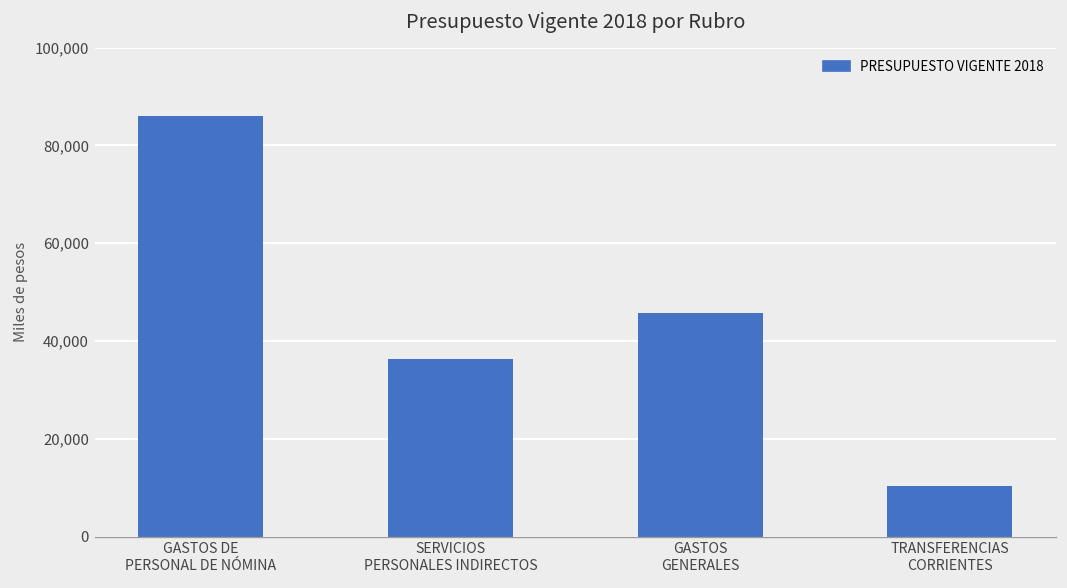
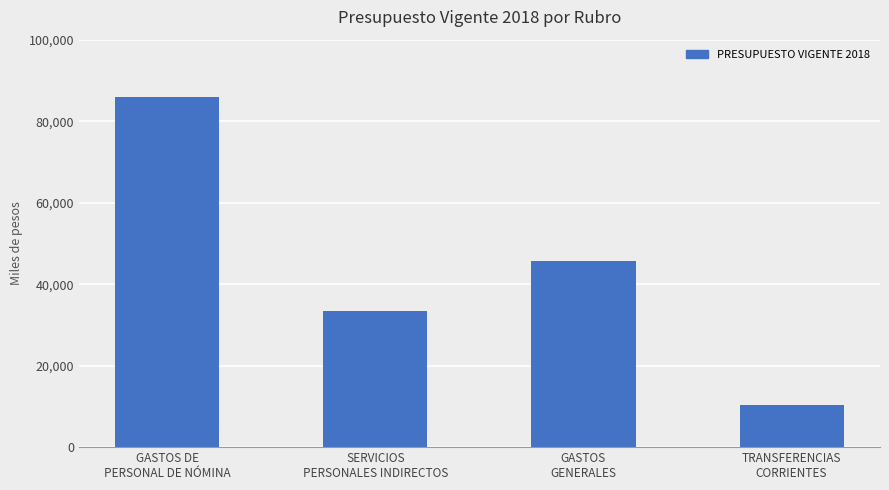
  {
    "GASTOS DE PERSONAL DE NÓMINA": "86,000",
-   "SERVICIOS PERSONALES INDIRECTOS": "36,000",
+   "SERVICIOS PERSONALES INDIRECTOS": "33,000",
    "GASTOS GENERALES": "46,000",
    "TRANSFERENCIAS CORRIENTES": "10,000"
  }
